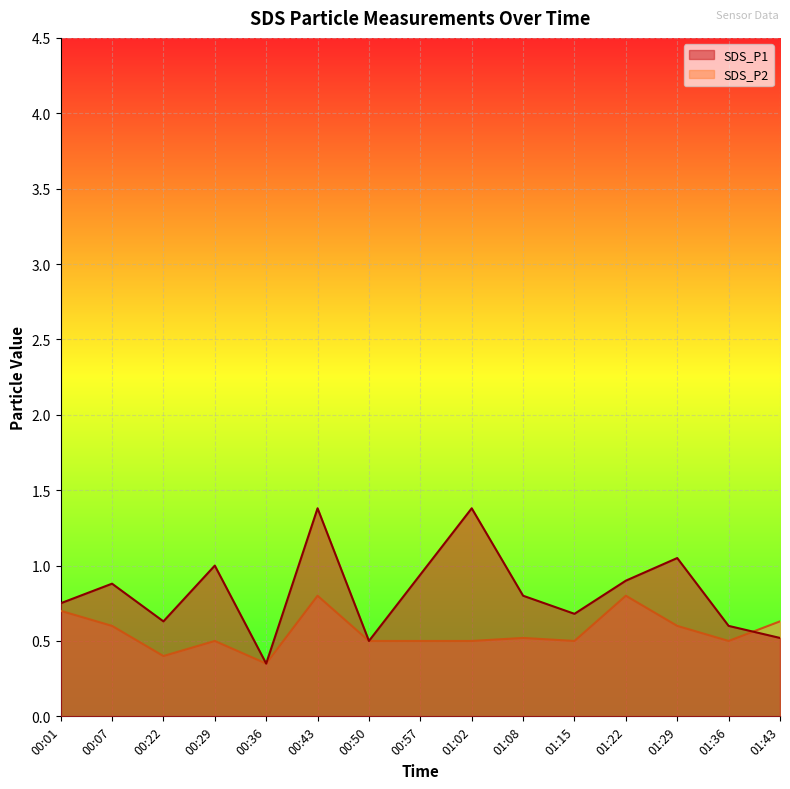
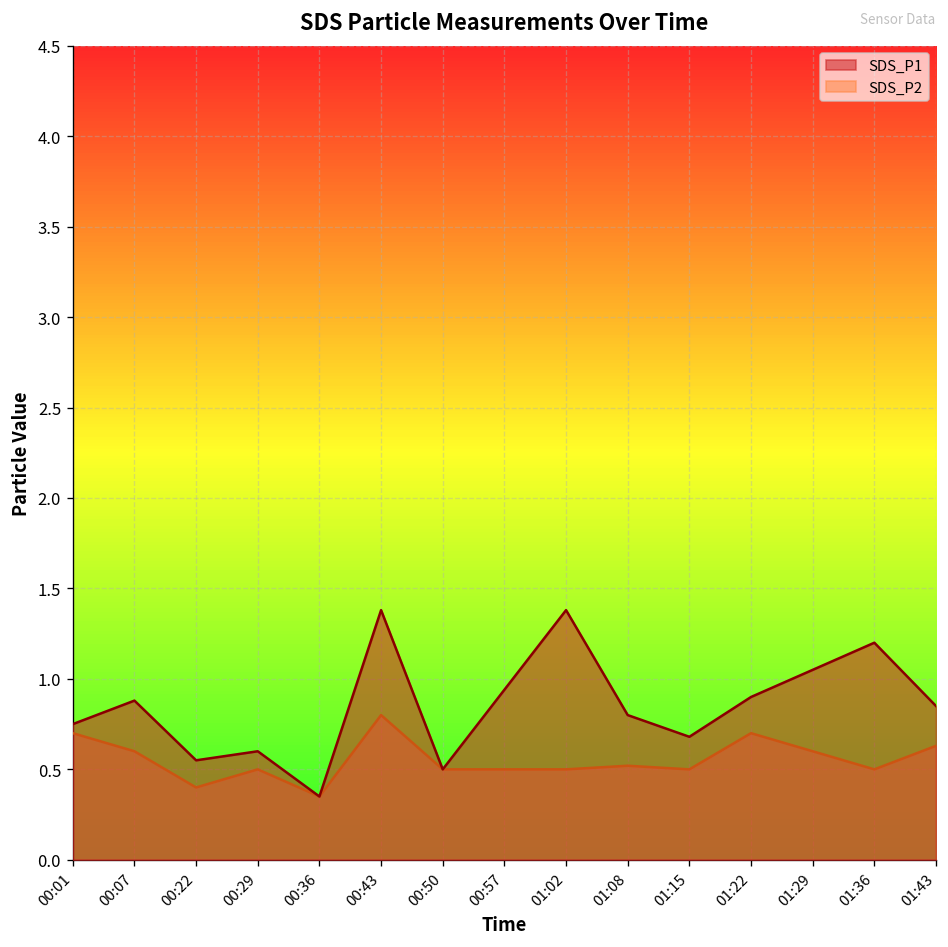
  {
    "SDS_P1": {
      "00:01": 0.75,
      "00:07": 0.88,
-     "00:22": 0.63,
-     "00:29": 1.0,
+     "00:22": 0.55,
+     "00:29": 0.6,
      "00:43": 1.38,
      "00:57": 0.94,
      "01:02": 1.38,
      "01:08": 0.80,
      "01:15": 0.68,
      "01:22": 0.90,
      "01:29": 1.05,
-     "01:36": 0.6,
-     "01:43": 0.52
+     "01:36": 1.2,
+     "01:43": 0.85
    },
    "SDS_P2": {
      "00:01": 0.7,
      "00:07": 0.6,
      "00:22": 0.4,
      "00:29": 0.5,
      "00:43": 0.8,
      "00:57": 0.5,
      "01:02": 0.5,
      "01:08": 0.52,
      "01:15": 0.5,
-     "01:22": 0.8,
+     "01:22": 0.7,
      "01:29": 0.6,
      "01:36": 0.5,
      "01:43": 0.63
    }
  }
